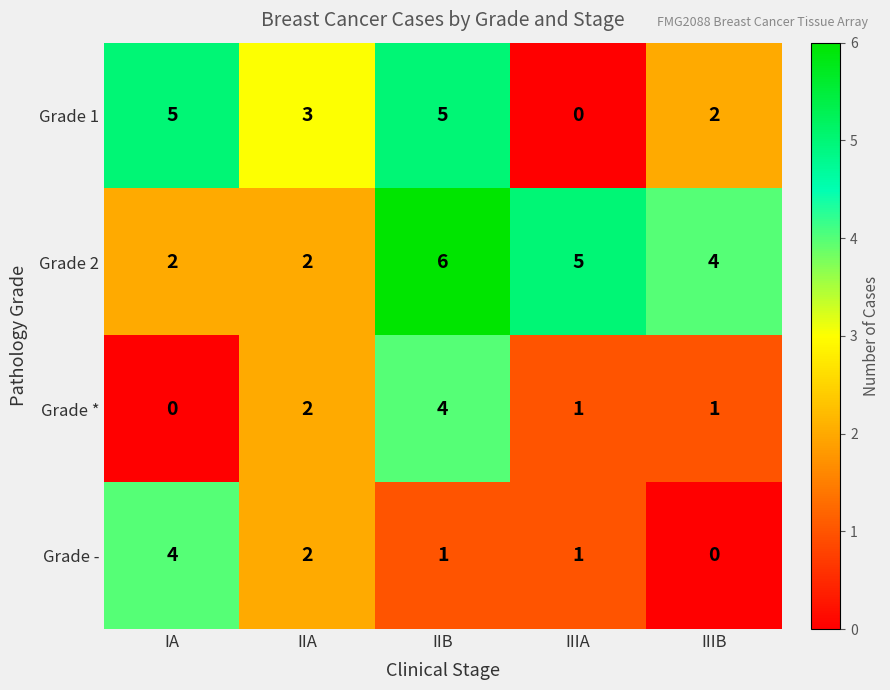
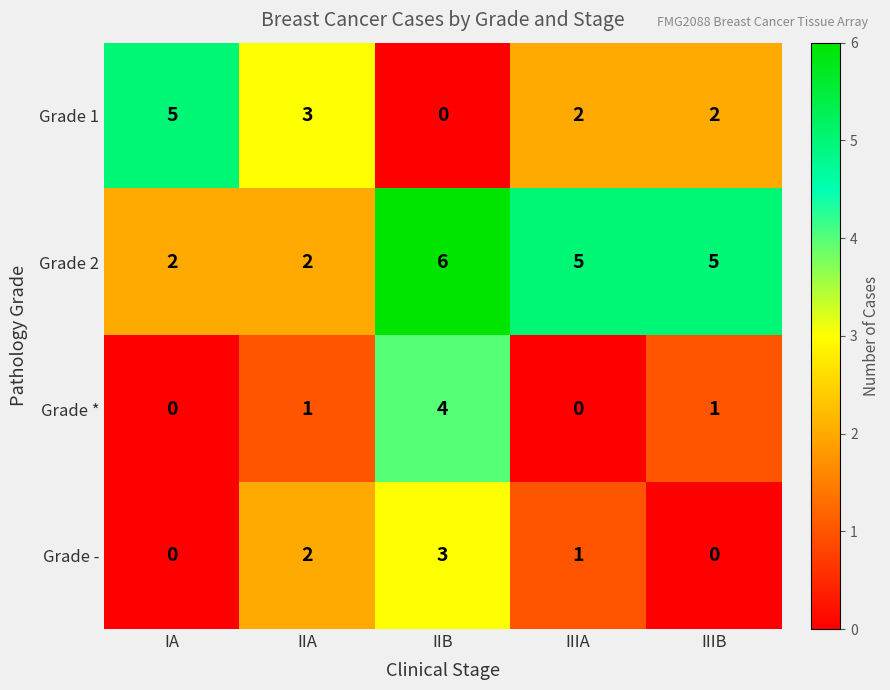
  {
    "Grade 1": {
      "IA": 5,
      "IIA": 3,
-     "IIB": 5,
-     "IIIA": 0,
+     "IIB": 0,
+     "IIIA": 2,
      "IIIB": 2
    },
    "Grade 2": {
      "IA": 2,
      "IIA": 2,
      "IIB": 6,
      "IIIA": 5,
-     "IIIB": 4
+     "IIIB": 5
    },
    "Grade *": {
      "IA": 0,
-     "IIA": 2,
+     "IIA": 1,
      "IIB": 4,
-     "IIIA": 1,
+     "IIIA": 0,
      "IIIB": 1
    },
    "Grade -": {
-     "IA": 4,
+     "IA": 0,
      "IIA": 2,
-     "IIB": 1,
+     "IIB": 3,
      "IIIA": 1,
      "IIIB": 0
    }
  }
